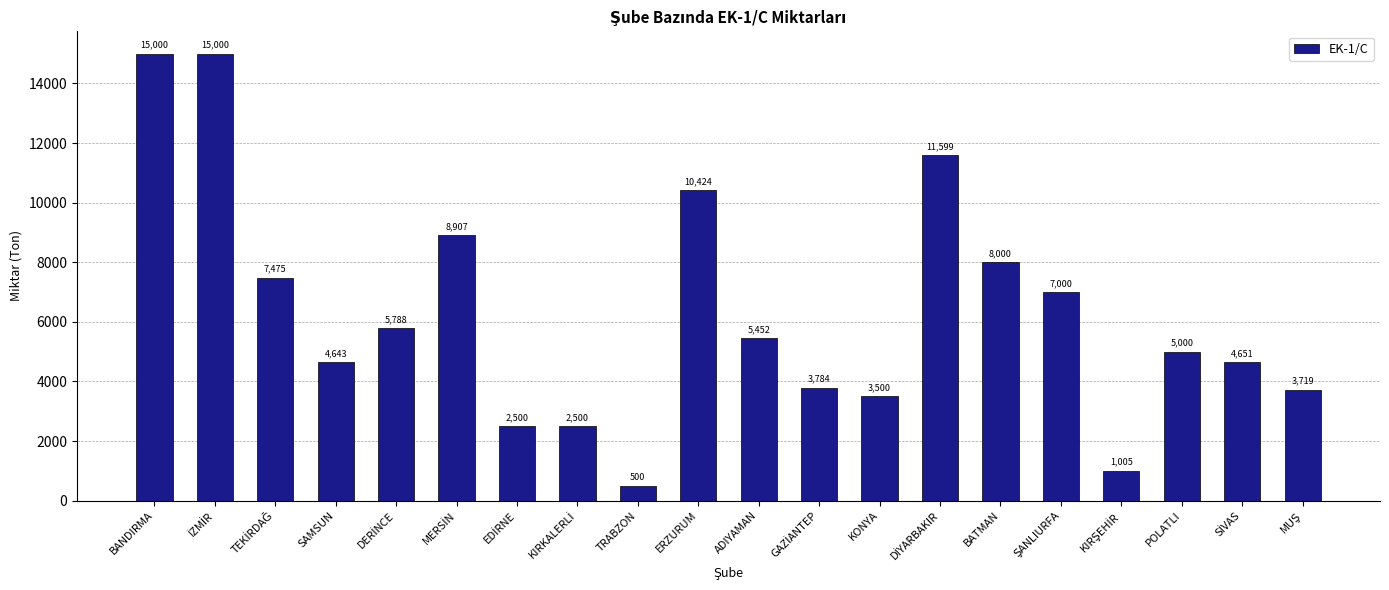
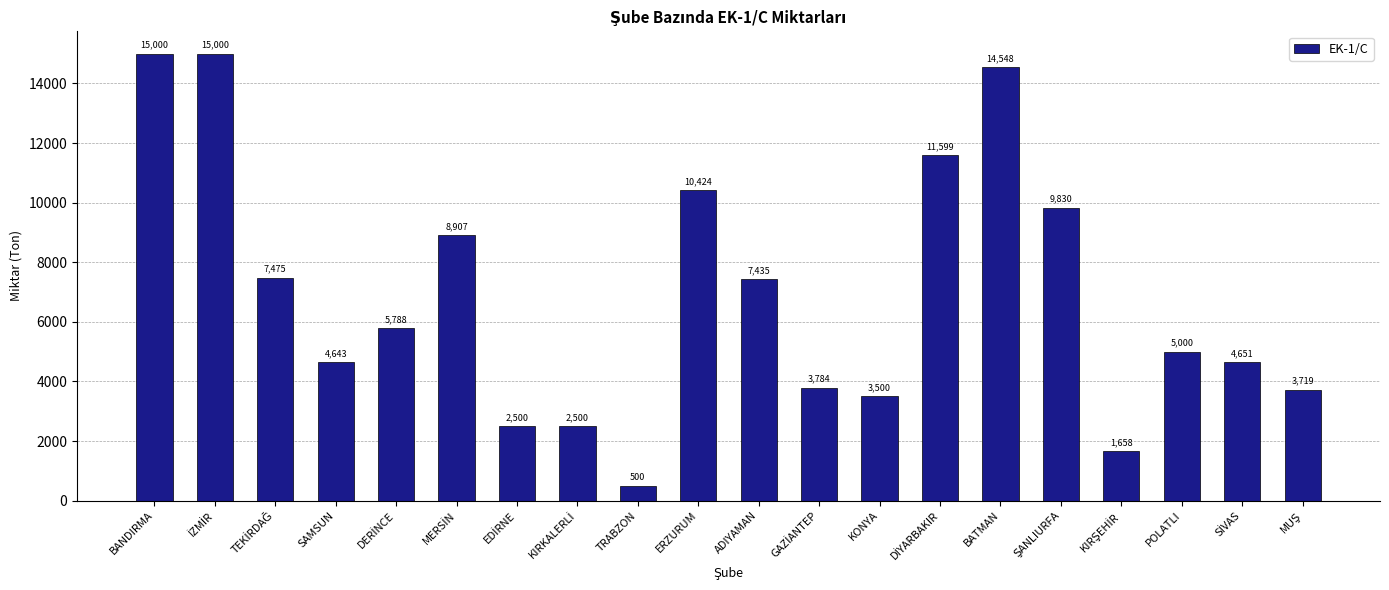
  {
    "BANDIRMA": "15,000",
    "İZMİR": "15,000",
    "TEKİRDAĞ": "7,475",
    "SAMSUN": "4,643",
    "DERİNCE": "5,788",
    "MERSİN": "8,907",
    "EDİRNE": "2,500",
    "KIRKALERLİ": "2,500",
    "TRABZON": "500",
    "ERZURUM": "10,424",
-   "ADIYAMAN": "5,452",
+   "ADIYAMAN": "7,435",
    "GAZİANTEP": "3,784",
    "KONYA": "3,500",
    "DİYARBAKIR": "11,599",
-   "BATMAN": "8,000",
-   "ŞANLIURFA": "7,000",
-   "KIRŞEHİR": "1,005",
+   "BATMAN": "14,548",
+   "ŞANLIURFA": "9,830",
+   "KIRŞEHİR": "1,658",
    "POLATLI": "5,000",
    "SİVAS": "4,651",
    "MUŞ": "3,719"
  }
